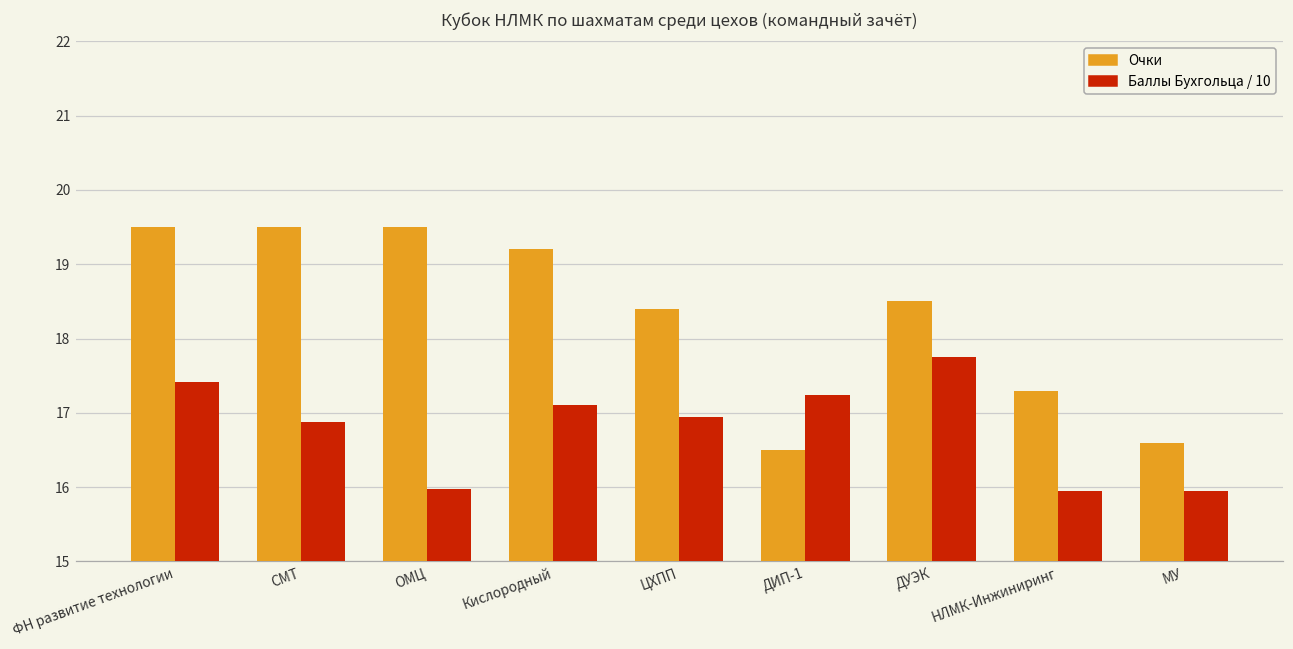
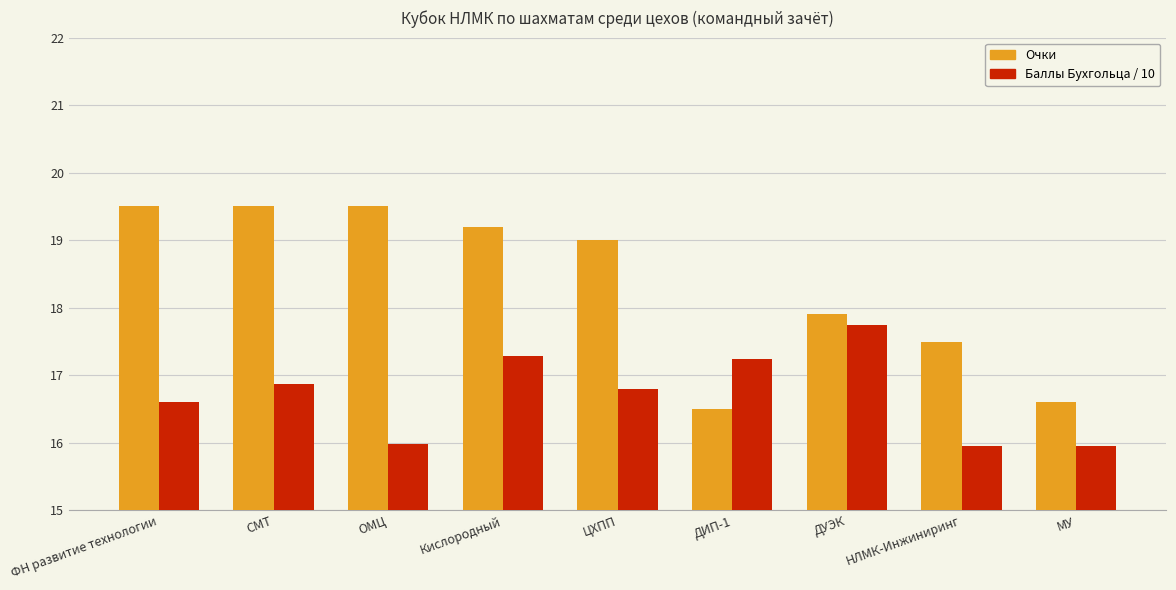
  {
    "Очки": {
      "ФН развитие технологии": 19.5,
      "СМТ": 19.5,
      "ОМЦ": 19.5,
      "Кислородный": 19.2,
-     "ЦХПП": 18.4,
+     "ЦХПП": 19.0,
      "ДИП-1": 16.5,
-     "ДУЭК": 18.5,
-     "НЛМК-Инжиниринг": 17.3,
+     "ДУЭК": 17.9,
+     "НЛМК-Инжиниринг": 17.5,
      "МУ": 16.6
    },
    "Баллы Бухгольца / 10": {
-     "ФН развитие технологии": 17.4,
+     "ФН развитие технологии": 16.6,
      "СМТ": 16.9,
      "ОМЦ": 16.0,
-     "Кислородный": 17.1,
-     "ЦХПП": 16.9,
+     "Кислородный": 17.3,
+     "ЦХПП": 16.8,
      "ДИП-1": 17.2,
      "ДУЭК": 17.8,
      "НЛМК-Инжиниринг": 16.0,
      "МУ": 16.0
    }
  }
